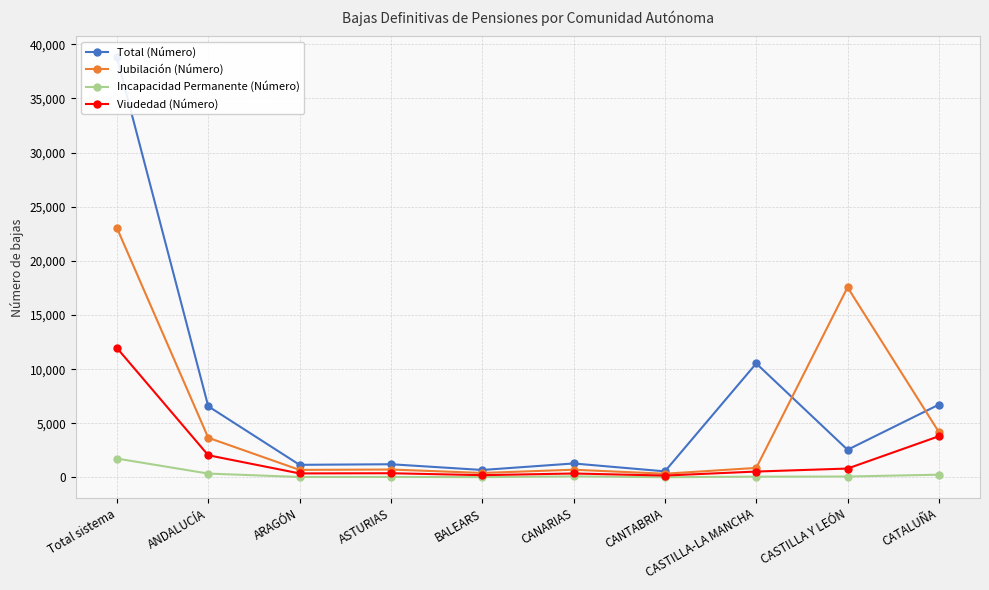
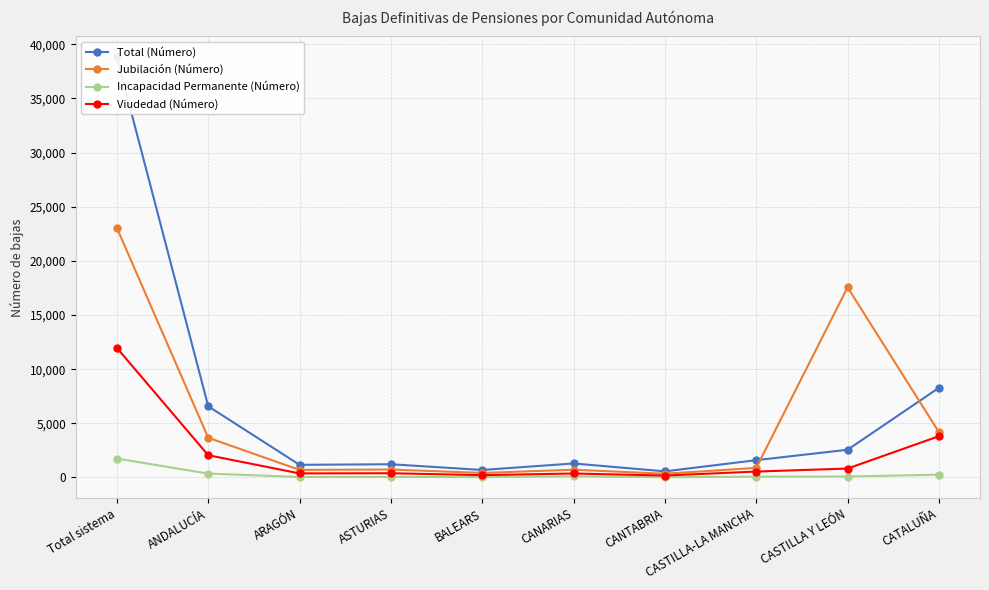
  {
    "Total (Número)": {
      "ANDALUCÍA": "6,600",
      "ARAGÓN": "1,200",
      "ASTURIAS": "1,200",
      "BALEARS": "700",
      "CANARIAS": "1,300",
-     "CASTILLA-LA MANCHA": "10,500",
+     "CASTILLA-LA MANCHA": "1,600",
      "CASTILLA Y LEÓN": "2,600",
-     "CATALUÑA": "6,700"
+     "CATALUÑA": "8,300"
    },
    "Jubilación (Número)": {
      "Total sistema": "23,000",
      "ANDALUCÍA": "3,700",
      "ARAGÓN": "700",
      "ASTURIAS": "700",
      "CANARIAS": "700",
      "CASTILLA-LA MANCHA": "900",
      "CASTILLA Y LEÓN": "17,600",
      "CATALUÑA": "4,200"
    },
    "Incapacidad Permanente (Número)": {
      "Total sistema": "1,700",
      "ANDALUCÍA": "400",
      "ARAGÓN": "0",
      "ASTURIAS": "0",
      "CANARIAS": "100",
      "CASTILLA-LA MANCHA": "100",
      "CASTILLA Y LEÓN": "100",
      "CATALUÑA": "300"
    },
    "Viudedad (Número)": {
      "Total sistema": "12,000",
      "ANDALUCÍA": "2,100",
      "ARAGÓN": "400",
      "ASTURIAS": "400",
      "CANARIAS": "400",
      "CASTILLA-LA MANCHA": "500",
      "CASTILLA Y LEÓN": "800",
      "CATALUÑA": "3,800"
    }
  }
